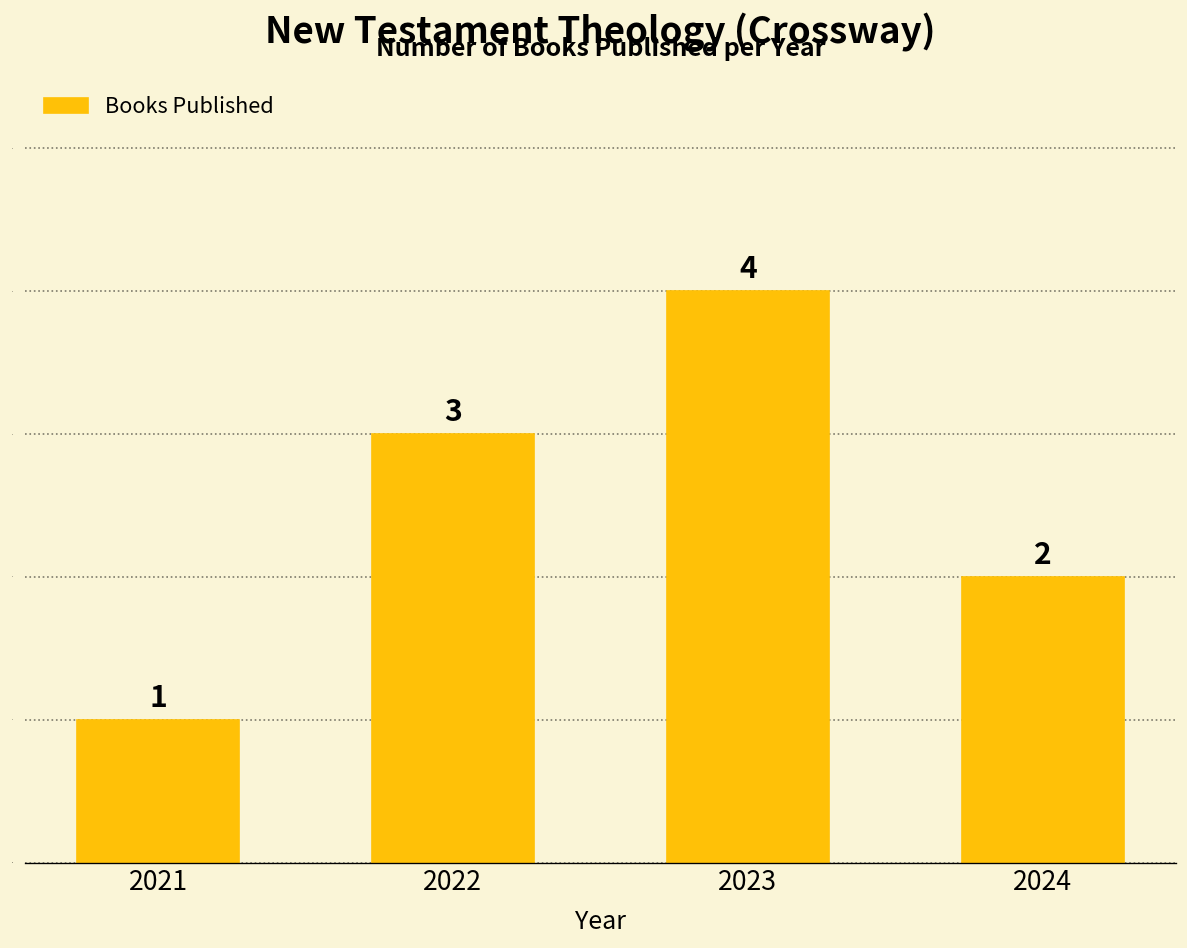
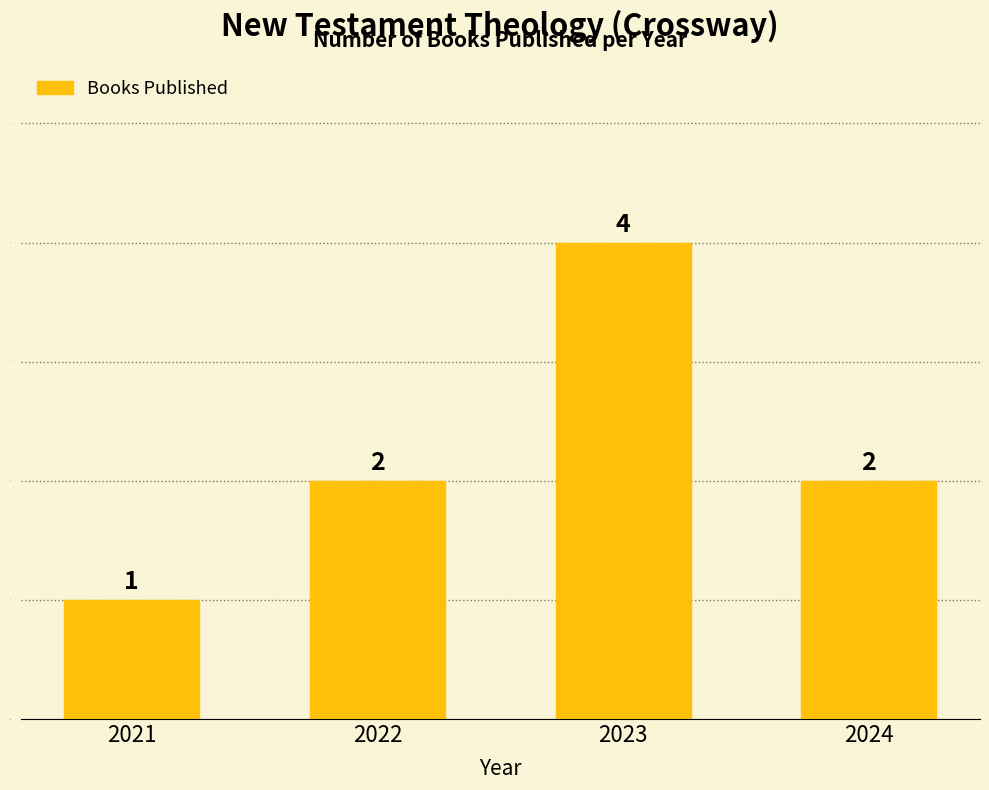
  {
    "2021": 1,
-   "2022": 3,
+   "2022": 2,
    "2023": 4,
    "2024": 2
  }
